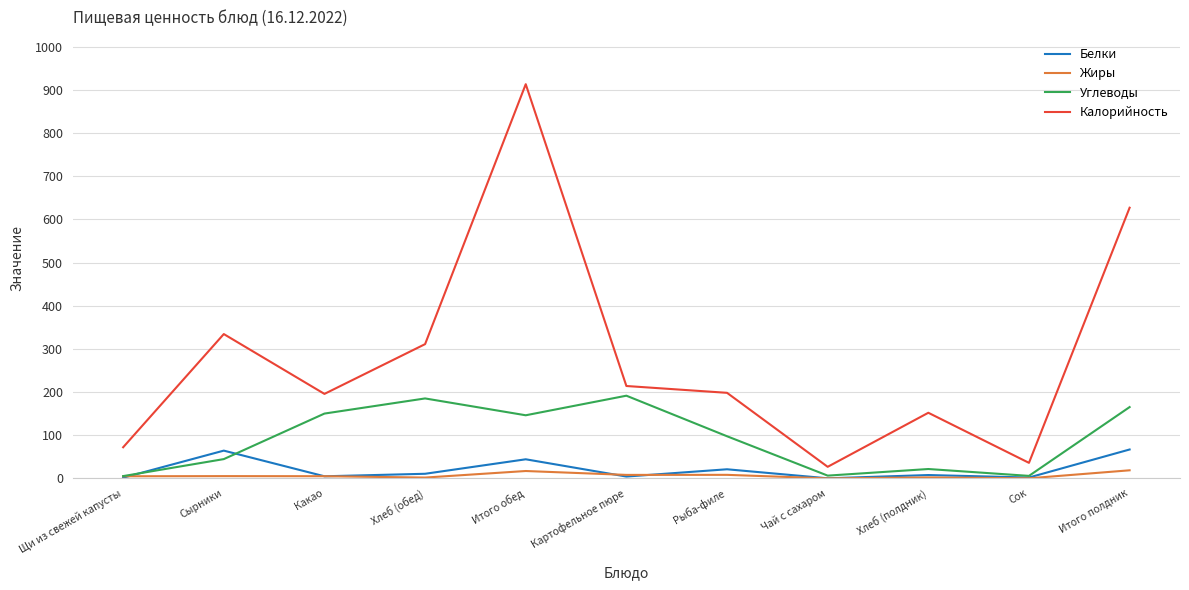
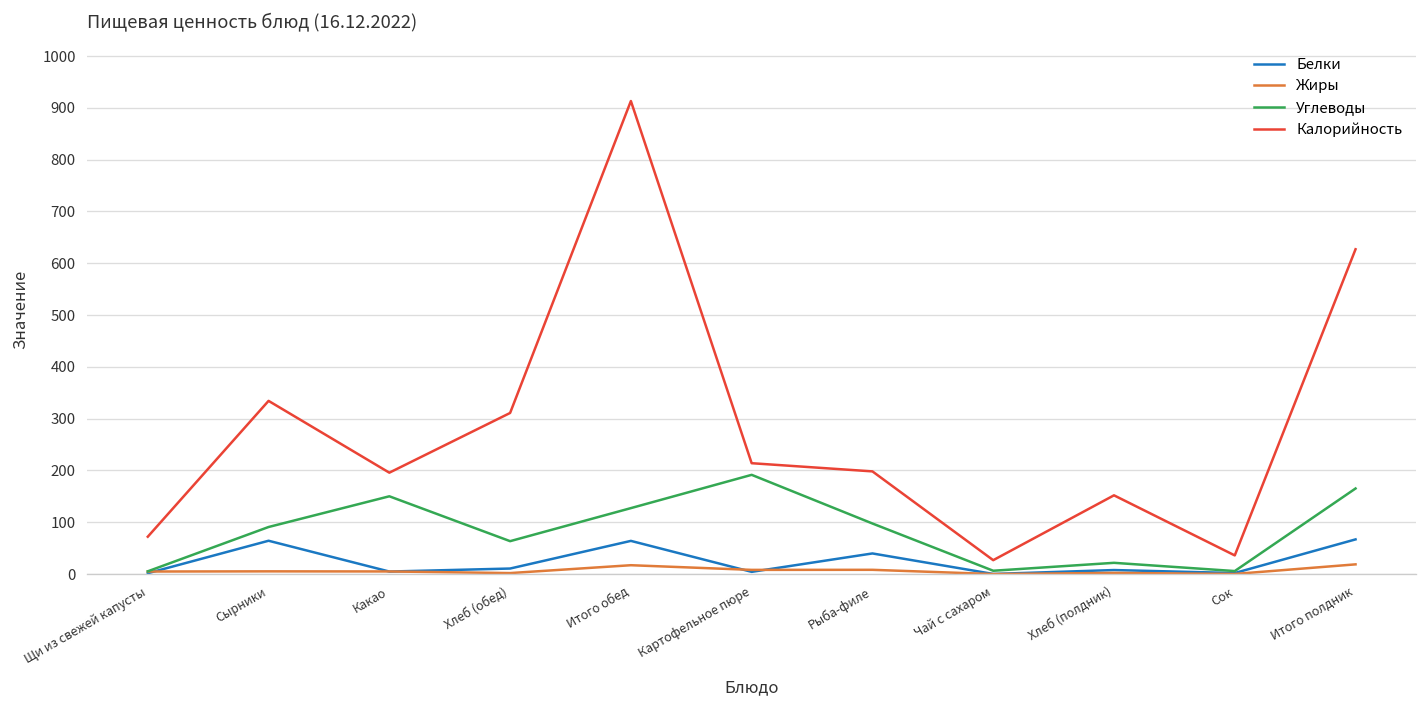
  {
    "Белки": {
      "Сырники": 60,
      "Хлеб (обед)": 10,
-     "Итого обед": 40,
-     "Рыба-филе": 20,
+     "Итого обед": 60,
+     "Рыба-филе": 40,
      "Итого полдник": 70
    },
    "Углеводы": {
-     "Сырники": 40,
+     "Сырники": 90,
      "Какао": 150,
-     "Хлеб (обед)": 190,
-     "Итого обед": 150,
+     "Хлеб (обед)": 60,
+     "Итого обед": 130,
      "Картофельное пюре": 190,
      "Рыба-филе": 100,
      "Чай с сахаром": 10,
      "Хлеб (полдник)": 20,
      "Итого полдник": 170
    }
  }
